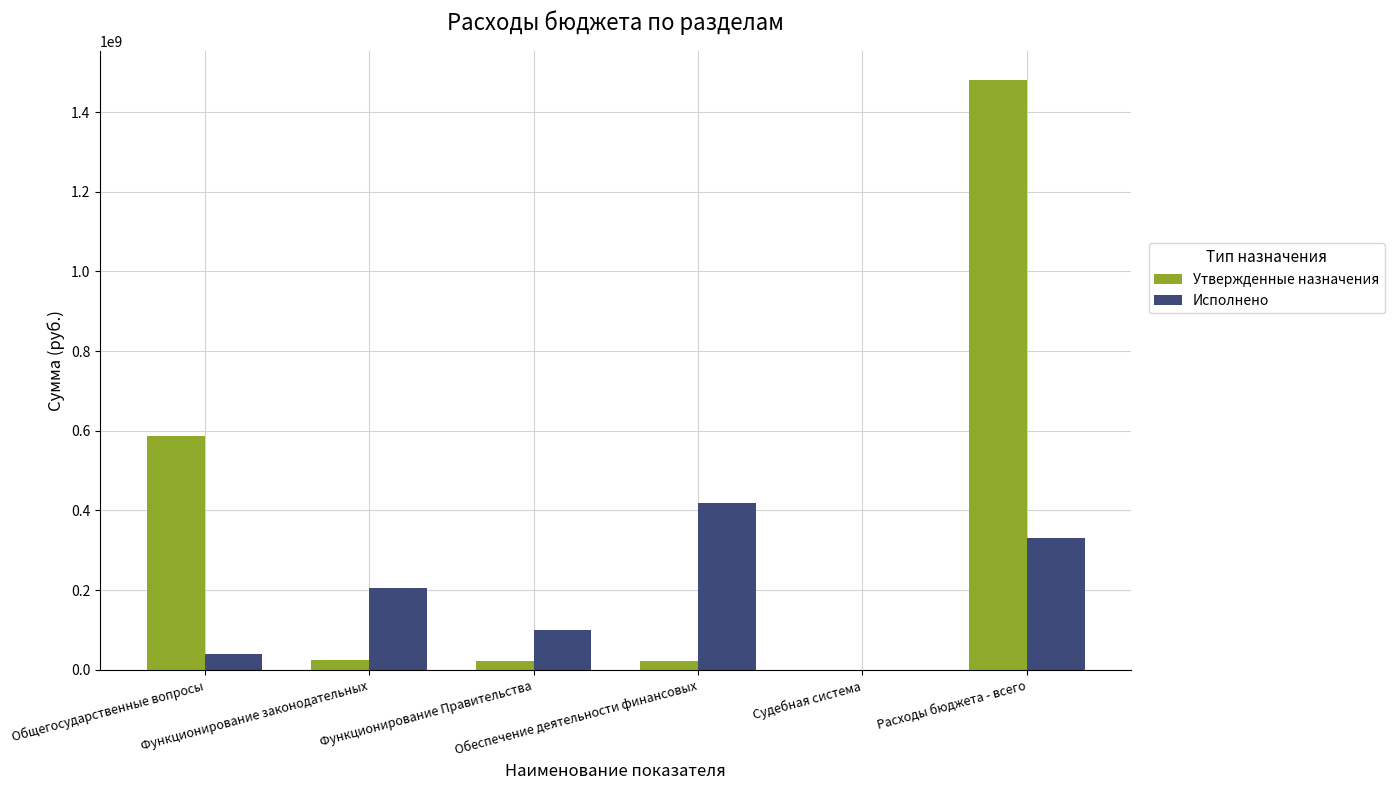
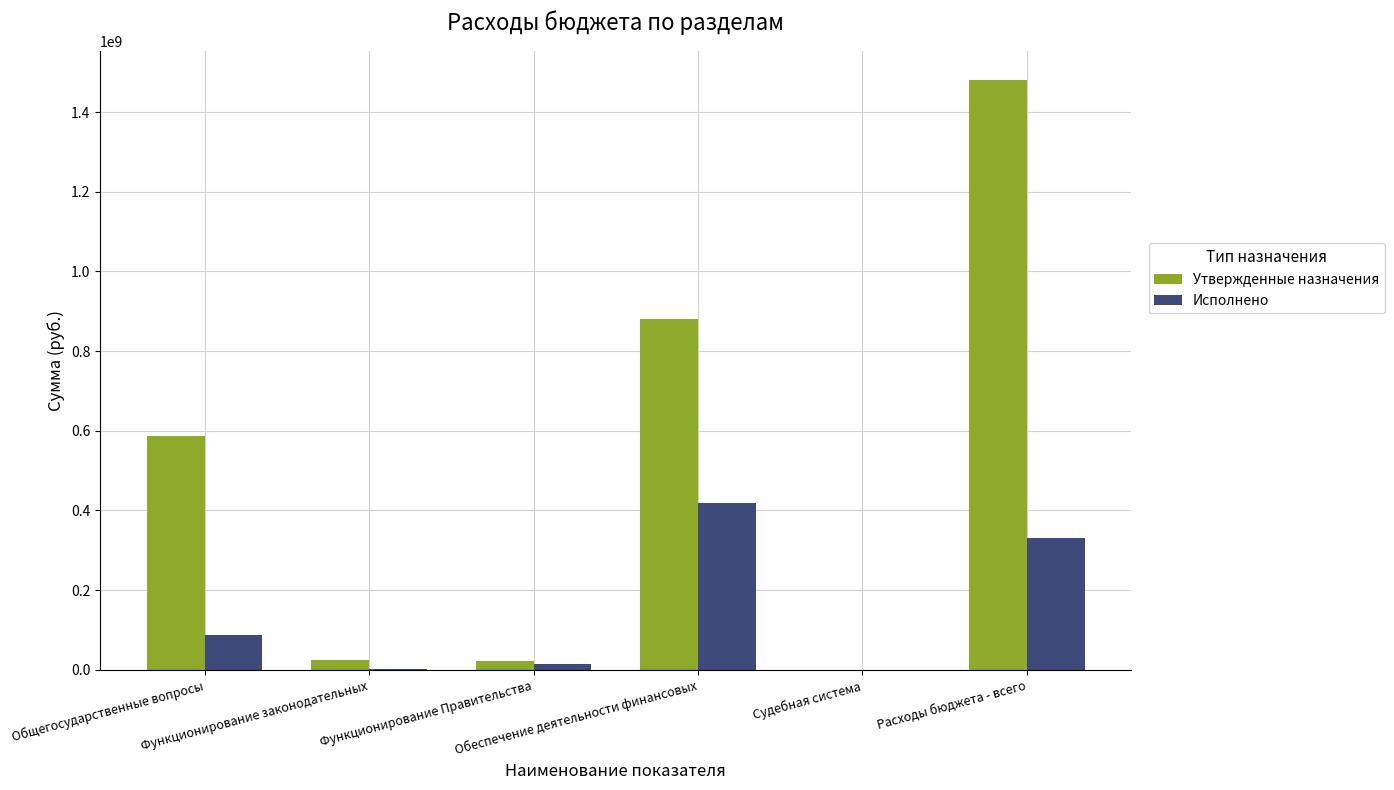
  {
    "Утвержденные назначения": {
      "Общегосударственные вопросы": 590000000,
      "Функционирование законодательных": 30000000,
      "Функционирование Правительства": 20000000,
-     "Обеспечение деятельности финансовых": 20000000,
+     "Обеспечение деятельности финансовых": 880000000,
      "Расходы бюджета - всего": 1480000000
    },
    "Исполнено": {
-     "Общегосударственные вопросы": 40000000,
-     "Функционирование законодательных": 210000000,
-     "Функционирование Правительства": 100000000,
+     "Общегосударственные вопросы": 90000000,
+     "Функционирование законодательных": 0,
+     "Функционирование Правительства": 20000000,
      "Обеспечение деятельности финансовых": 420000000,
      "Судебная система": 0,
      "Расходы бюджета - всего": 330000000
    }
  }
